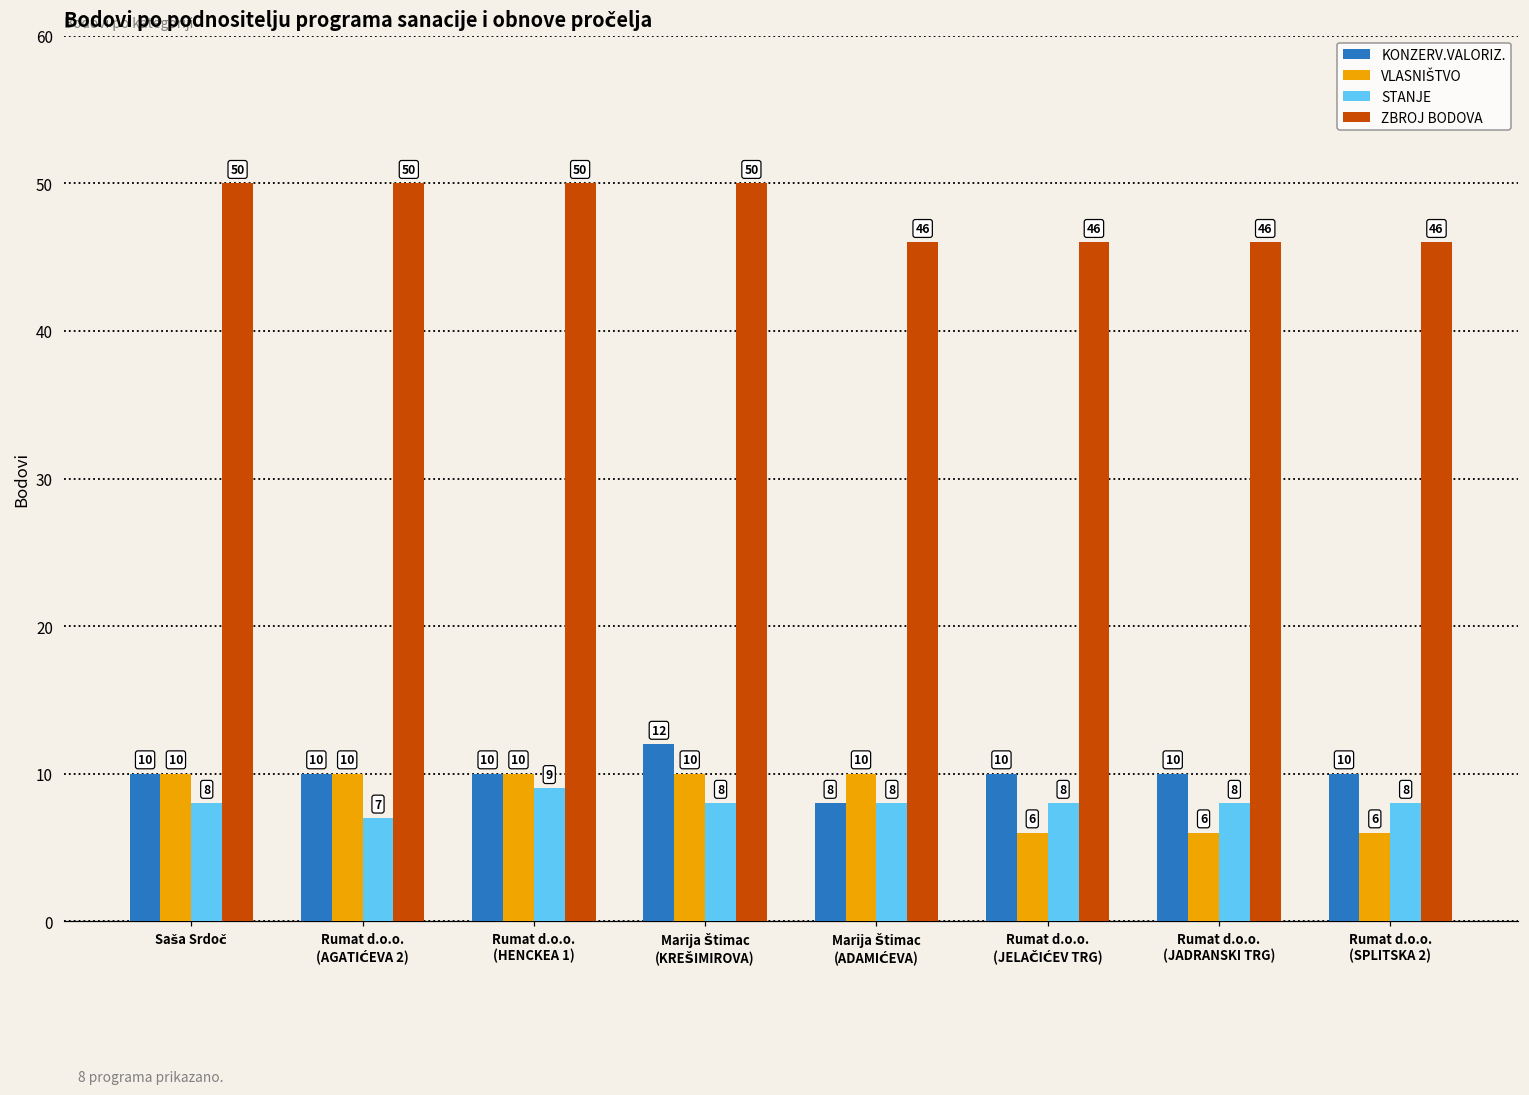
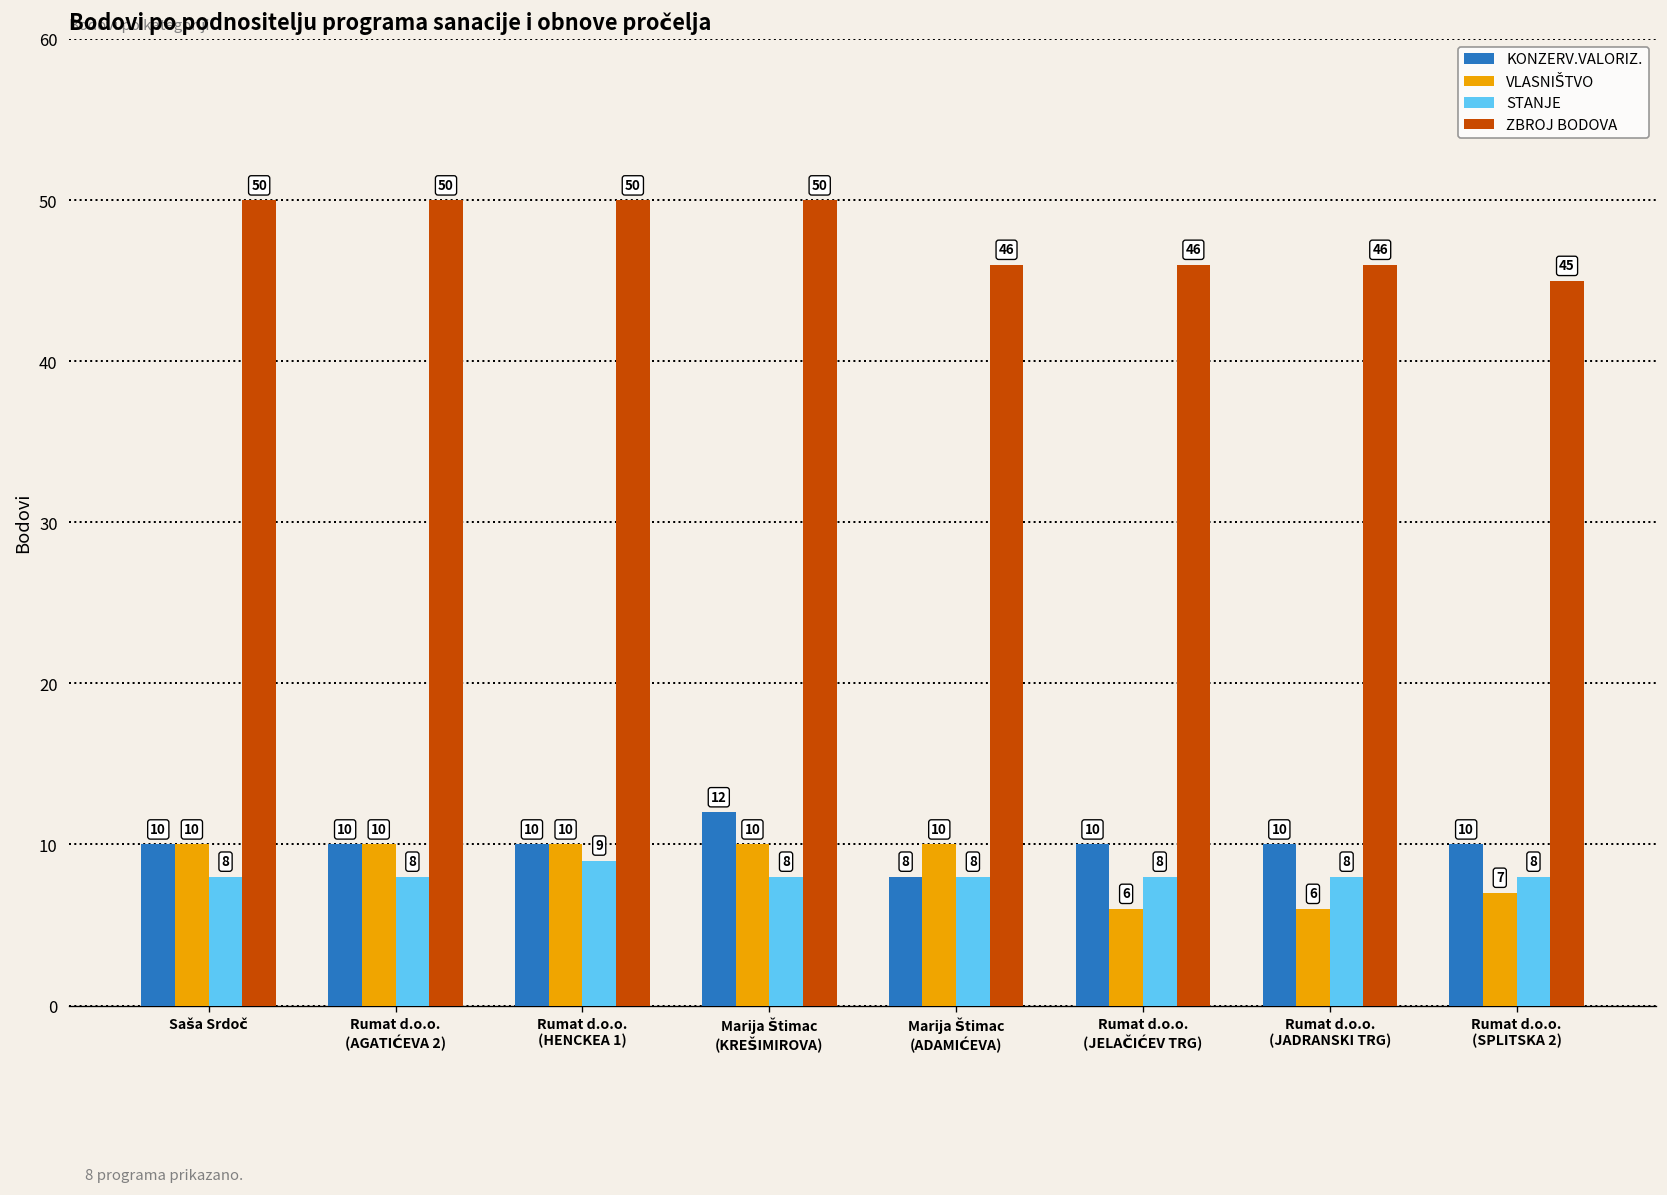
  {
    "VLASNIŠTVO": {
-     "Rumat d.o.o. (SPLITSKA 2)": 6
+     "Rumat d.o.o. (SPLITSKA 2)": 7
    },
    "STANJE": {
-     "Rumat d.o.o. (AGATIĆEVA 2)": 7
+     "Rumat d.o.o. (AGATIĆEVA 2)": 8
    },
    "ZBROJ BODOVA": {
-     "Rumat d.o.o. (SPLITSKA 2)": 46
+     "Rumat d.o.o. (SPLITSKA 2)": 45
    }
  }
